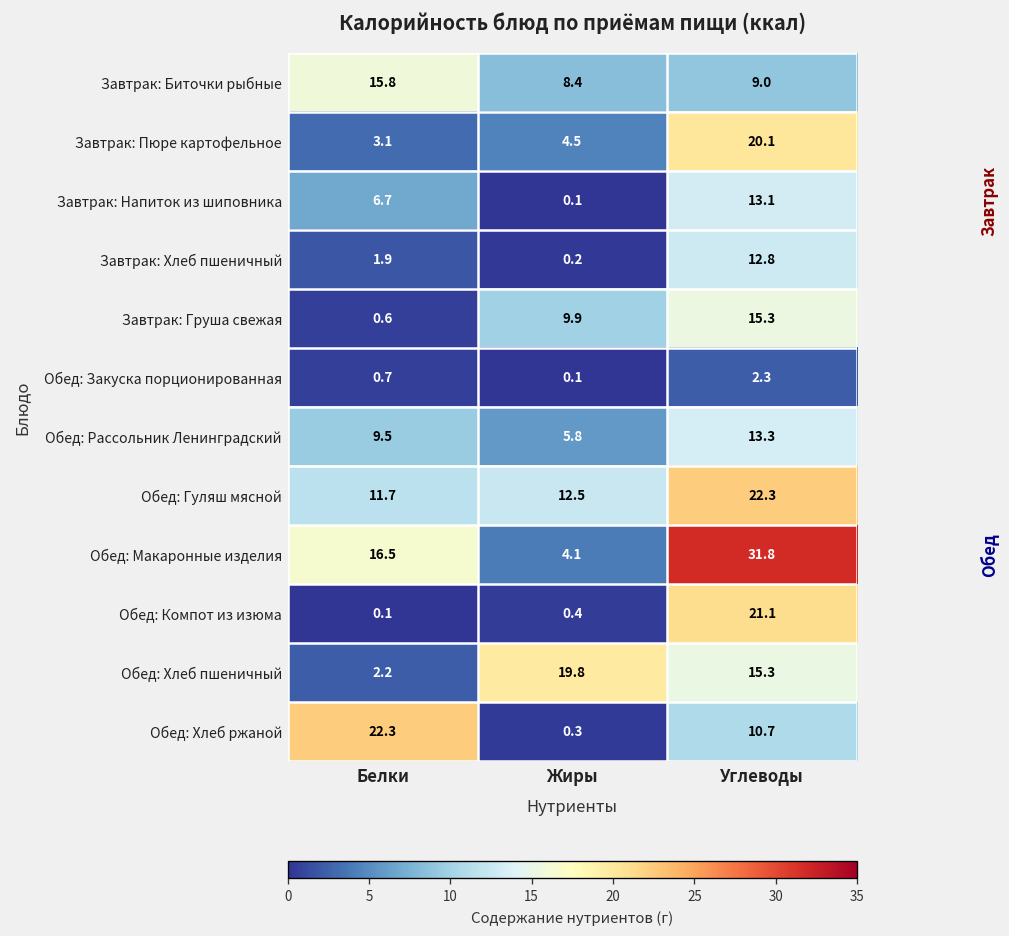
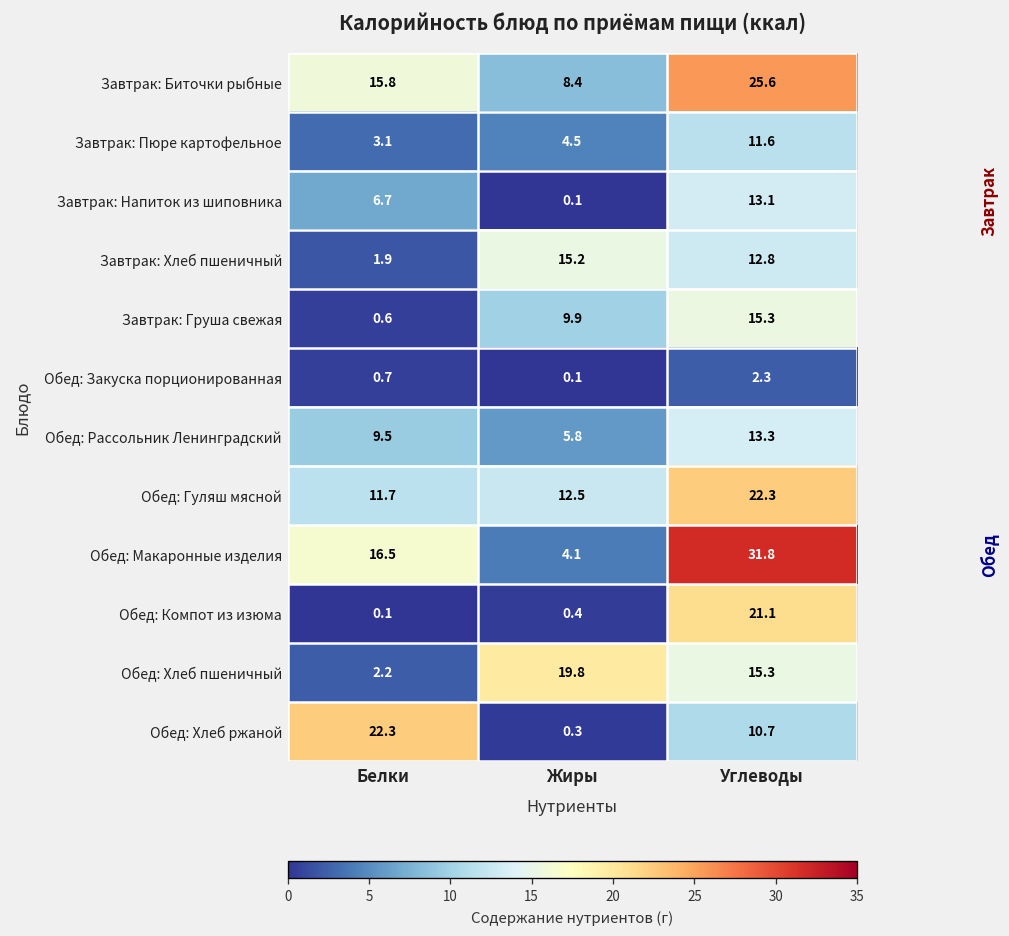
  {
    "Завтрак: Биточки рыбные": {
      "Белки": 15.8,
      "Жиры": 8.4,
-     "Углеводы": 9.0
+     "Углеводы": 25.6
    },
    "Завтрак: Пюре картофельное": {
      "Белки": 3.1,
      "Жиры": 4.5,
-     "Углеводы": 20.1
+     "Углеводы": 11.6
    },
    "Завтрак: Напиток из шиповника": {
      "Белки": 6.7,
      "Жиры": 0.1,
      "Углеводы": 13.1
    },
    "Завтрак: Хлеб пшеничный": {
      "Белки": 1.9,
-     "Жиры": 0.2,
+     "Жиры": 15.2,
      "Углеводы": 12.8
    },
    "Завтрак: Груша свежая": {
      "Белки": 0.6,
      "Жиры": 9.9,
      "Углеводы": 15.3
    },
    "Обед: Закуска порционированная": {
      "Белки": 0.7,
      "Жиры": 0.1,
      "Углеводы": 2.3
    },
    "Обед: Рассольник Ленинградский": {
      "Белки": 9.5,
      "Жиры": 5.8,
      "Углеводы": 13.3
    },
    "Обед: Гуляш мясной": {
      "Белки": 11.7,
      "Жиры": 12.5,
      "Углеводы": 22.3
    },
    "Обед: Макаронные изделия": {
      "Белки": 16.5,
      "Жиры": 4.1,
      "Углеводы": 31.8
    },
    "Обед: Компот из изюма": {
      "Белки": 0.1,
      "Жиры": 0.4,
      "Углеводы": 21.1
    },
    "Обед: Хлеб пшеничный": {
      "Белки": 2.2,
      "Жиры": 19.8,
      "Углеводы": 15.3
    },
    "Обед: Хлеб ржаной": {
      "Белки": 22.3,
      "Жиры": 0.3,
      "Углеводы": 10.7
    }
  }
